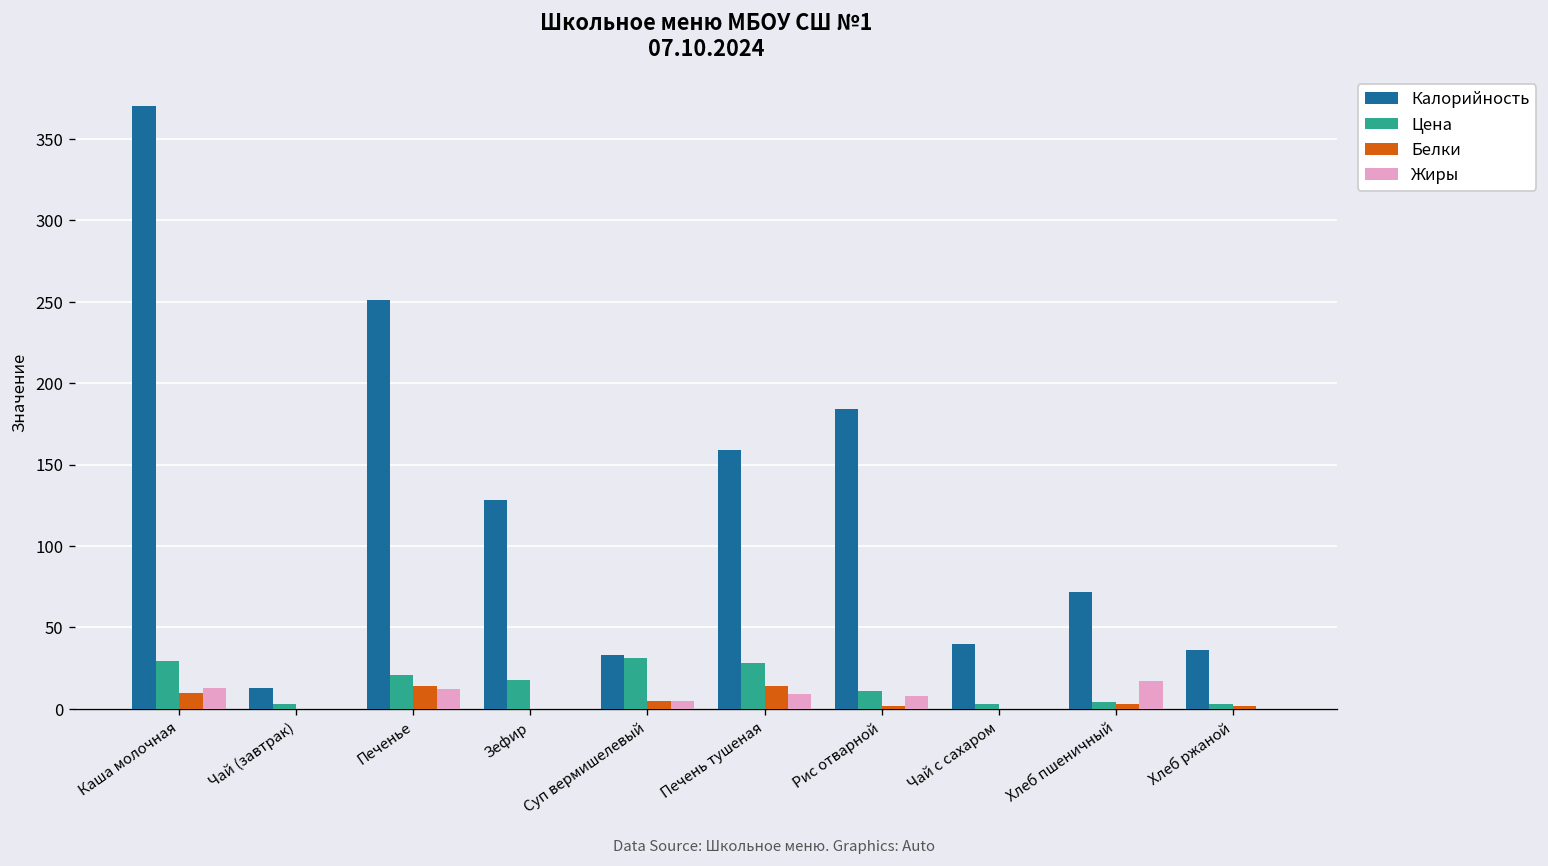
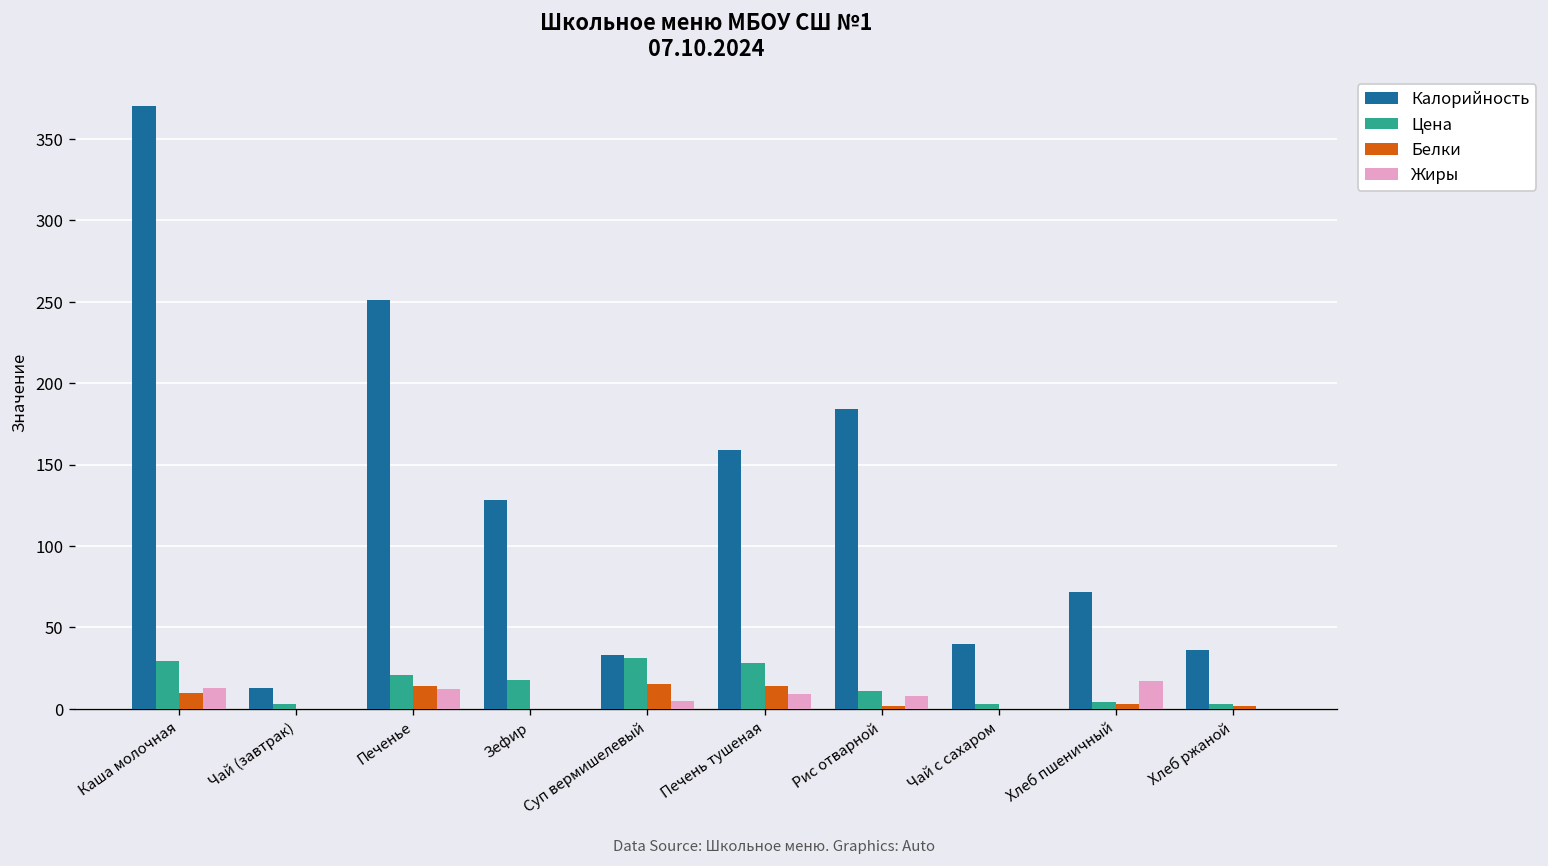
  {
    "Калорийность": {
      "Каша молочная": 370,
      "Чай (завтрак)": 13,
      "Печенье": 251,
      "Зефир": 128,
      "Суп вермишелевый": 33,
      "Печень тушеная": 159,
      "Рис отварной": 184,
      "Чай с сахаром": 40,
      "Хлеб пшеничный": 72,
      "Хлеб ржаной": 36
    },
    "Цена": {
      "Каша молочная": 29,
      "Чай (завтрак)": 3,
      "Печенье": 21,
      "Зефир": 18,
      "Суп вермишелевый": 31,
      "Печень тушеная": 28,
      "Рис отварной": 11,
      "Чай с сахаром": 3,
      "Хлеб пшеничный": 4,
      "Хлеб ржаной": 3
    },
    "Белки": {
      "Каша молочная": 10,
      "Чай (завтрак)": 0,
      "Печенье": 14,
      "Зефир": 0,
-     "Суп вермишелевый": 5,
+     "Суп вермишелевый": 15,
      "Печень тушеная": 14,
      "Рис отварной": 2,
      "Чай с сахаром": 0,
      "Хлеб пшеничный": 3,
      "Хлеб ржаной": 2
    },
    "Жиры": {
      "Каша молочная": 13,
      "Чай (завтрак)": 0,
      "Печенье": 12,
      "Зефир": 0,
      "Суп вермишелевый": 5,
      "Печень тушеная": 9,
      "Рис отварной": 8,
      "Чай с сахаром": 0,
      "Хлеб пшеничный": 17,
      "Хлеб ржаной": 0
    }
  }
